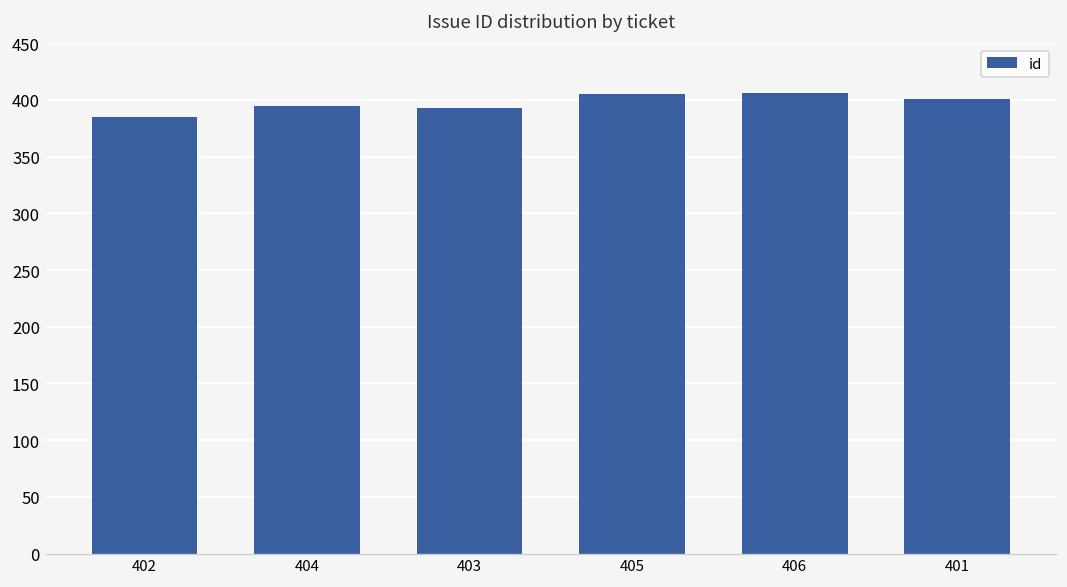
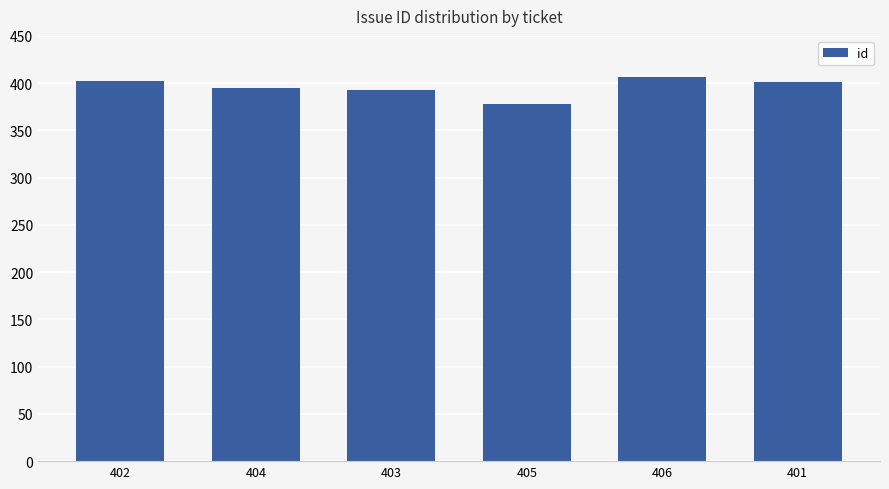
  {
-   "402": 390,
+   "402": 400,
    "404": 400,
    "403": 390,
-   "405": 410,
+   "405": 380,
    "406": 410,
    "401": 400
  }
